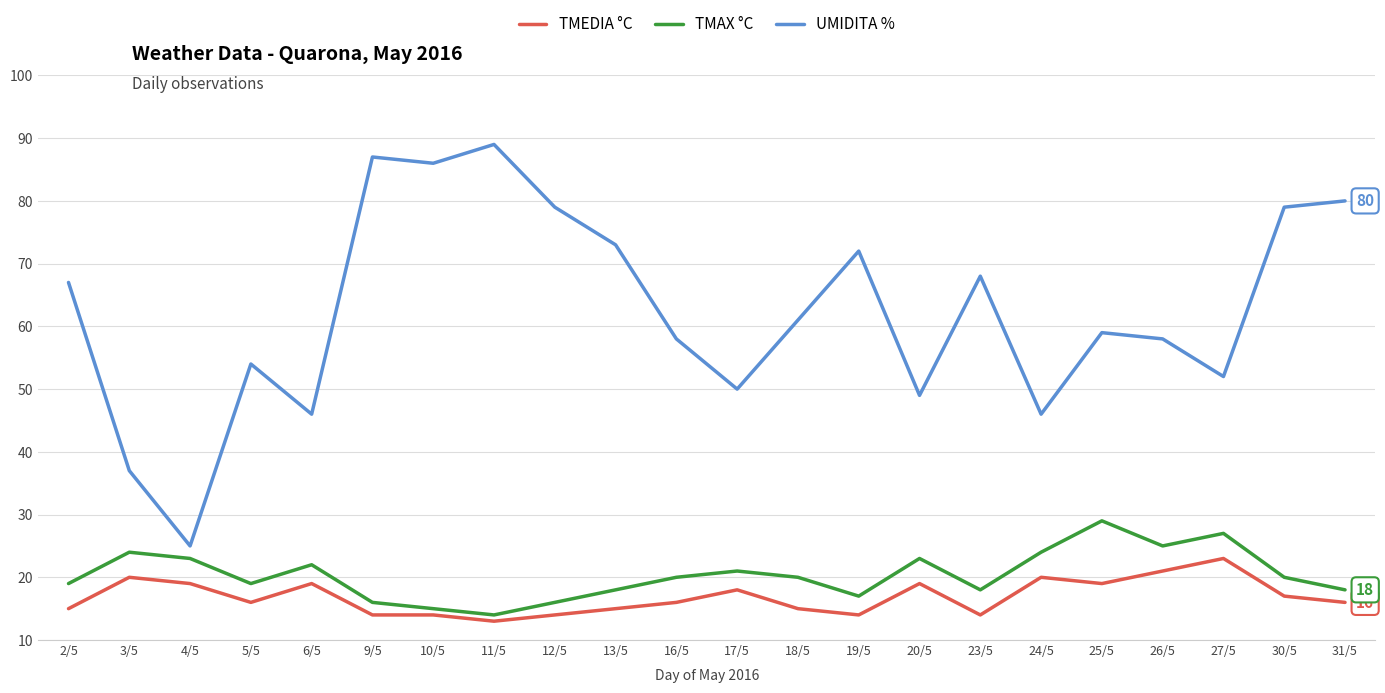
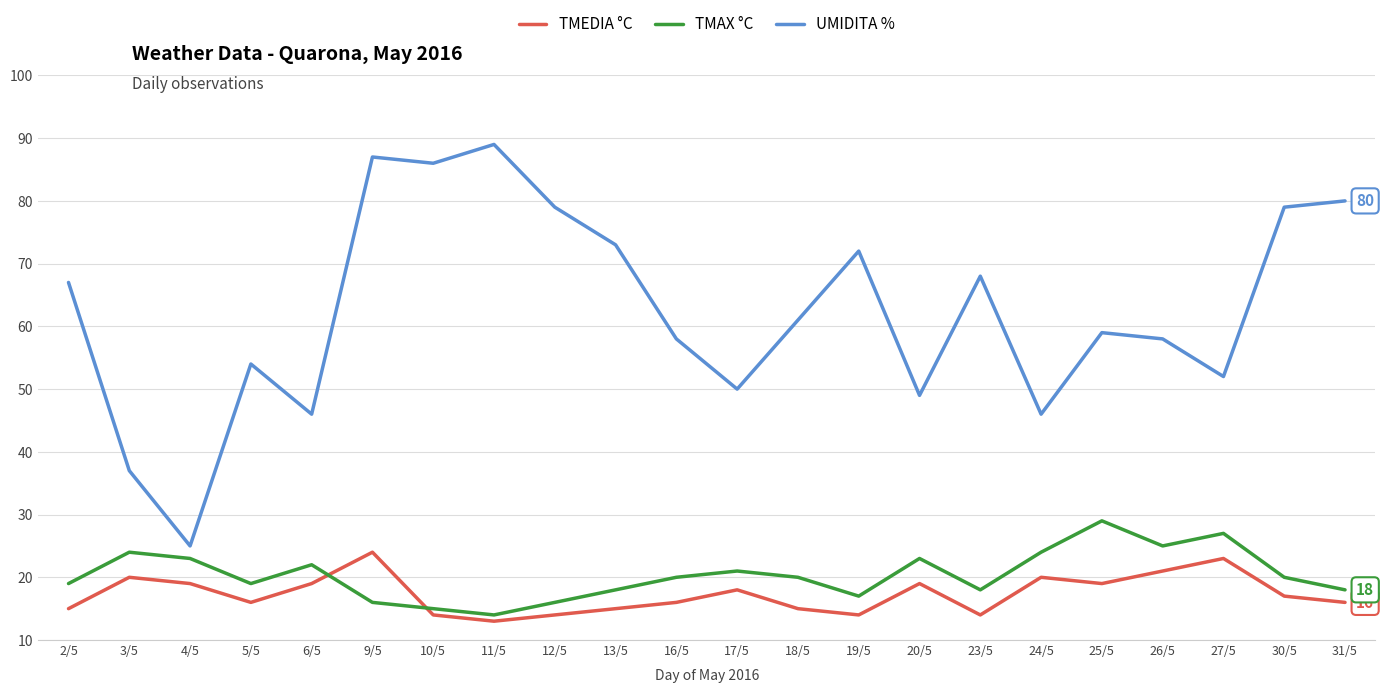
  {
    "TMEDIA °C": {
      "2/5": 15,
      "3/5": 20,
      "4/5": 19,
      "5/5": 16,
      "6/5": 19,
-     "9/5": 14,
+     "9/5": 24,
      "10/5": 14,
      "11/5": 13,
      "12/5": 14,
      "13/5": 15,
      "16/5": 16,
      "17/5": 18,
      "18/5": 15,
      "19/5": 14,
      "20/5": 19,
      "23/5": 14,
      "24/5": 20,
      "25/5": 19,
      "26/5": 21,
      "27/5": 23,
      "30/5": 17
    },
    "TMAX °C": {
      "2/5": 19,
      "3/5": 24,
      "4/5": 23,
      "5/5": 19,
      "6/5": 22,
      "9/5": 16,
      "10/5": 15,
      "11/5": 14,
      "12/5": 16,
      "13/5": 18,
      "16/5": 20,
      "17/5": 21,
      "18/5": 20,
      "19/5": 17,
      "20/5": 23,
      "23/5": 18,
      "24/5": 24,
      "25/5": 29,
      "26/5": 25,
      "27/5": 27,
      "30/5": 20
    },
    "UMIDITA %": {
      "2/5": 67,
      "3/5": 37,
      "4/5": 25,
      "5/5": 54,
      "6/5": 46,
      "9/5": 87,
      "10/5": 86,
      "11/5": 89,
      "12/5": 79,
      "13/5": 73,
      "16/5": 58,
      "17/5": 50,
      "18/5": 61,
      "19/5": 72,
      "20/5": 49,
      "23/5": 68,
      "24/5": 46,
      "25/5": 59,
      "26/5": 58,
      "27/5": 52,
      "30/5": 79
    }
  }
